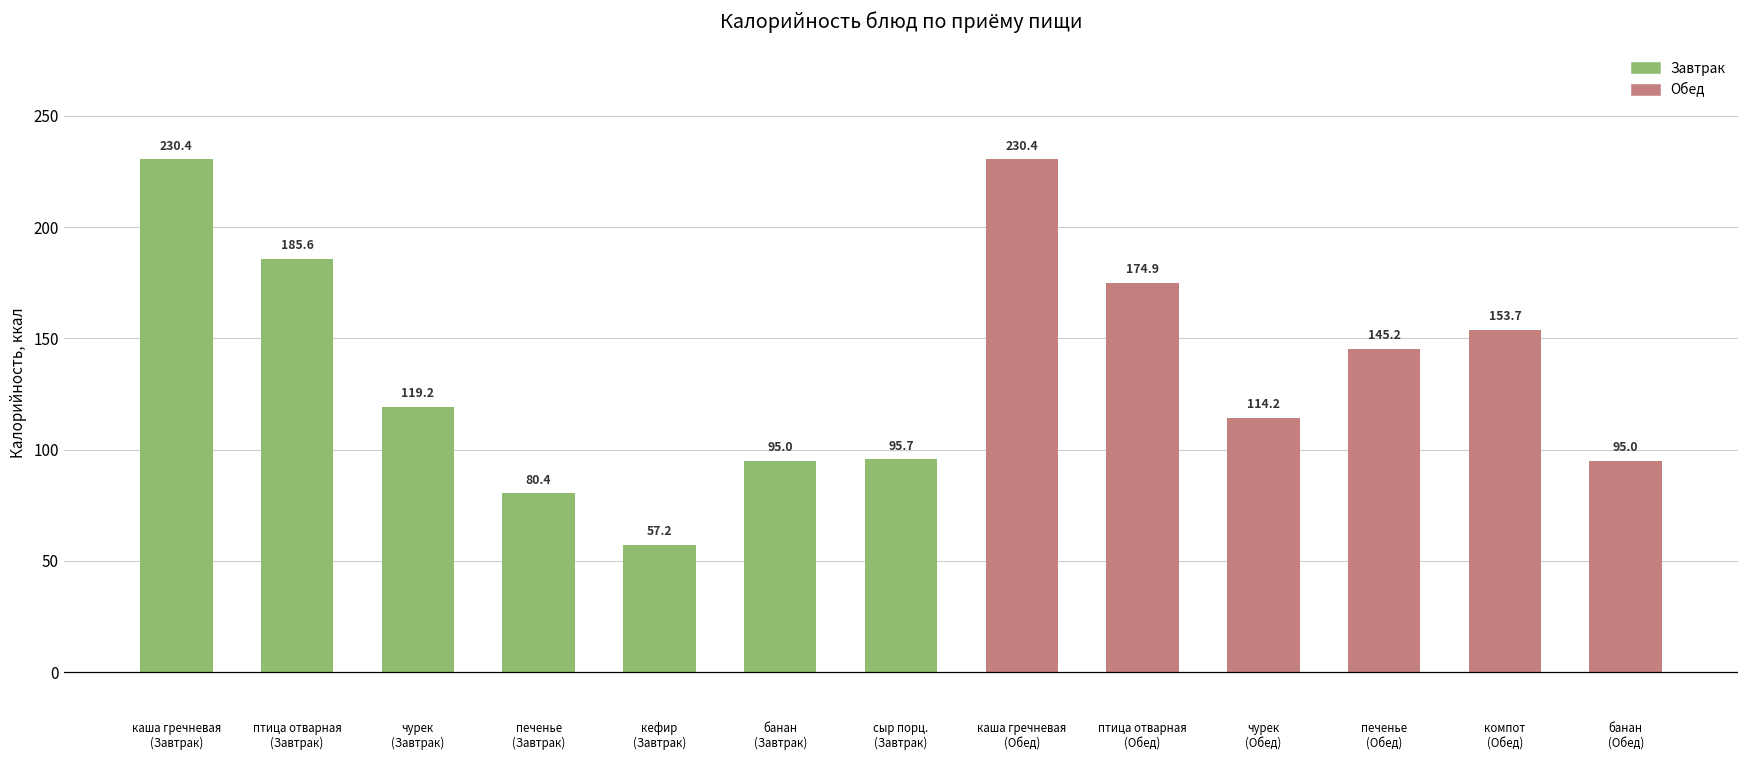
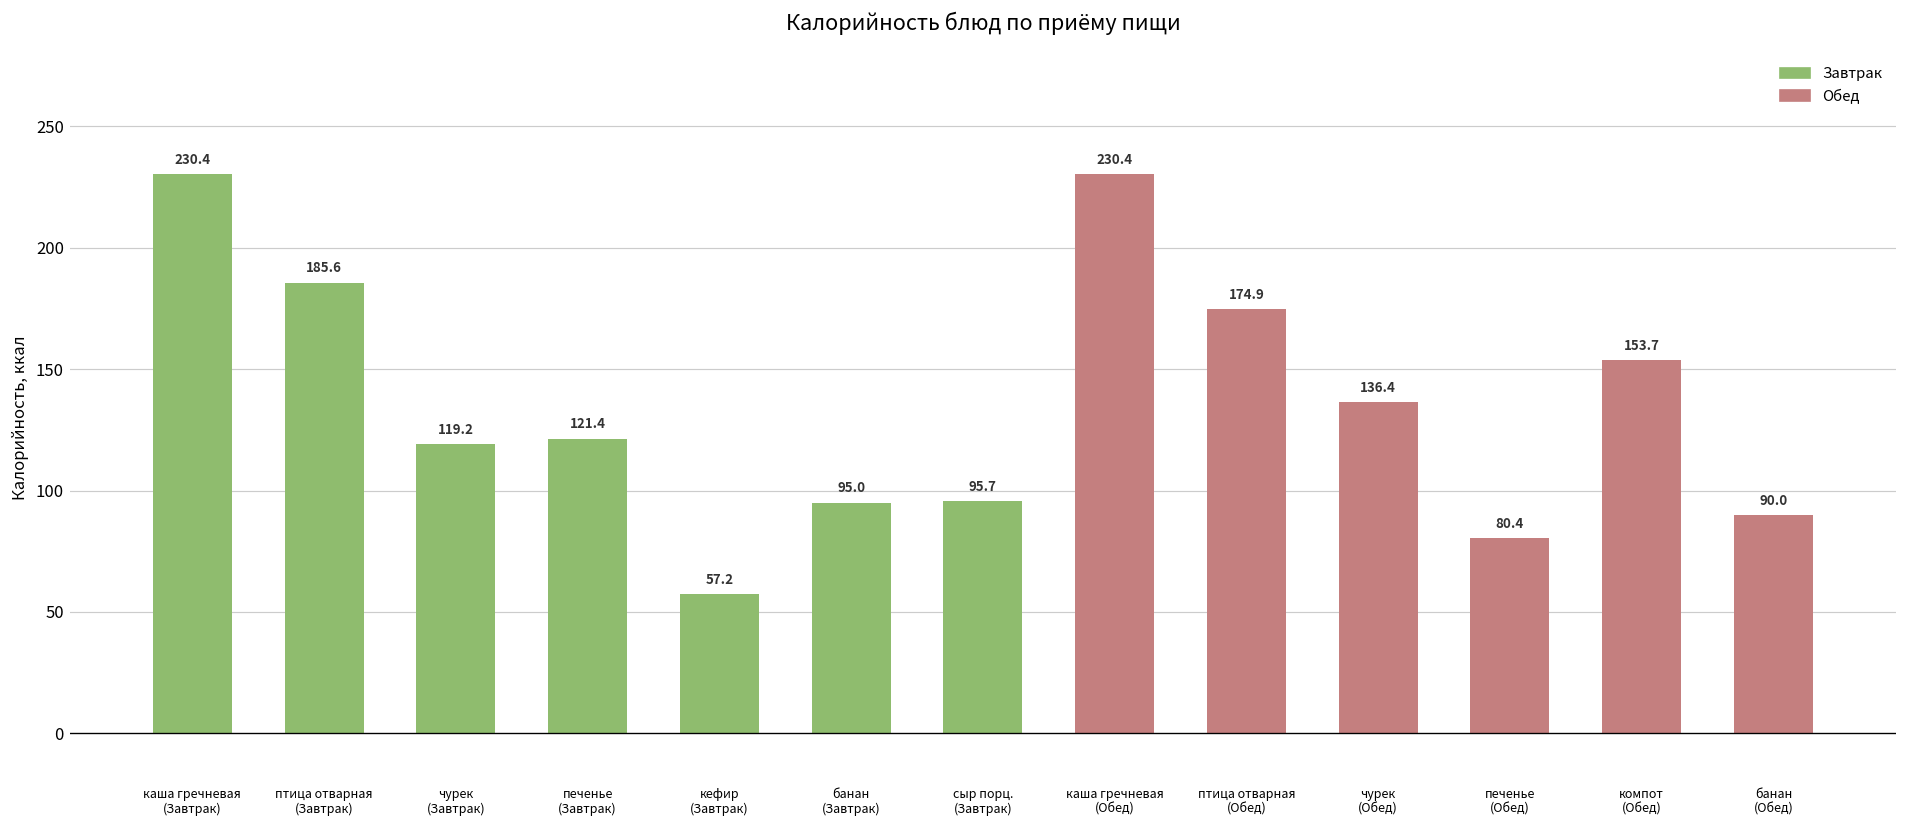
  {
    "каша гречневая (Завтрак)": 230.4,
    "птица отварная (Завтрак)": 185.6,
    "чурек (Завтрак)": 119.2,
-   "печенье (Завтрак)": 80.4,
+   "печенье (Завтрак)": 121.4,
    "кефир (Завтрак)": 57.2,
    "банан (Завтрак)": 95.0,
    "сыр порц. (Завтрак)": 95.7,
    "каша гречневая (Обед)": 230.4,
    "птица отварная (Обед)": 174.9,
-   "чурек (Обед)": 114.2,
-   "печенье (Обед)": 145.2,
+   "чурек (Обед)": 136.4,
+   "печенье (Обед)": 80.4,
    "компот (Обед)": 153.7,
-   "банан (Обед)": 95.0
+   "банан (Обед)": 90.0
  }
